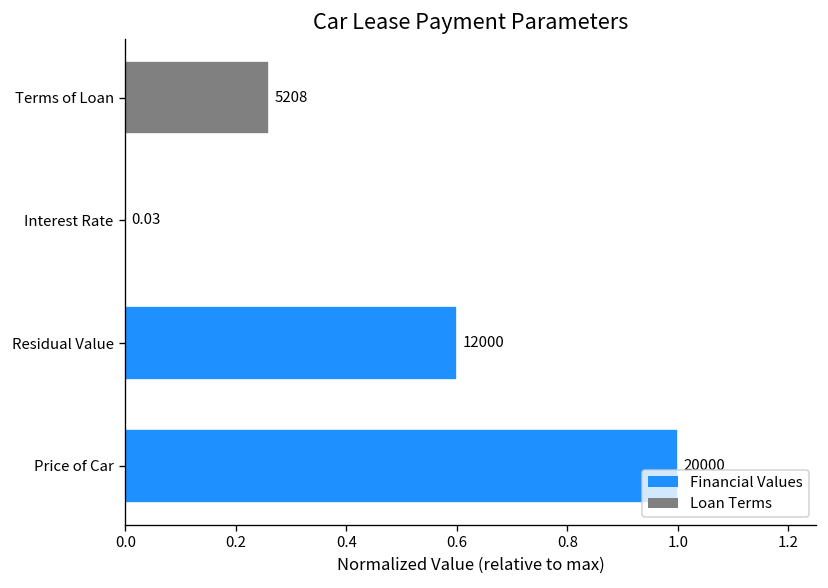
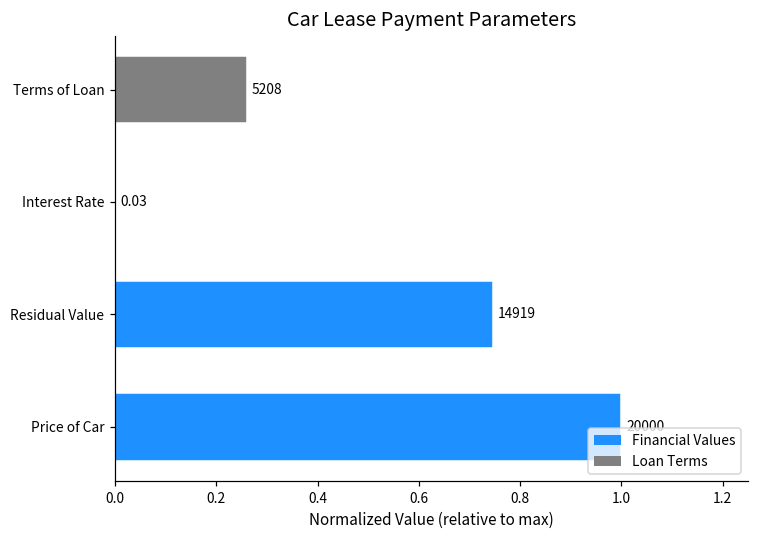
  {
-   "Residual Value": 12000
+   "Residual Value": 14919
  }
